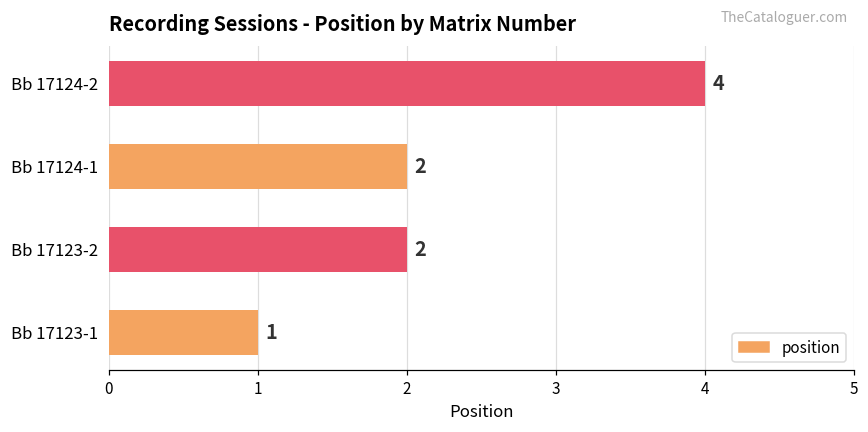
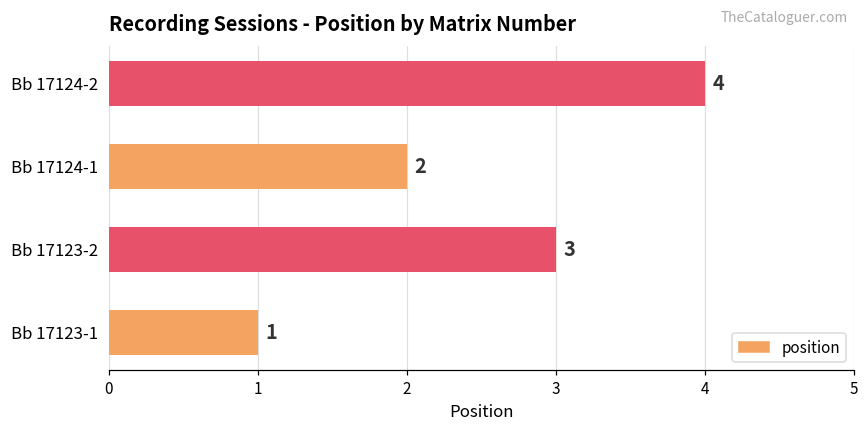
  {
    "Bb 17124-2": 4,
    "Bb 17124-1": 2,
-   "Bb 17123-2": 2,
+   "Bb 17123-2": 3,
    "Bb 17123-1": 1
  }
